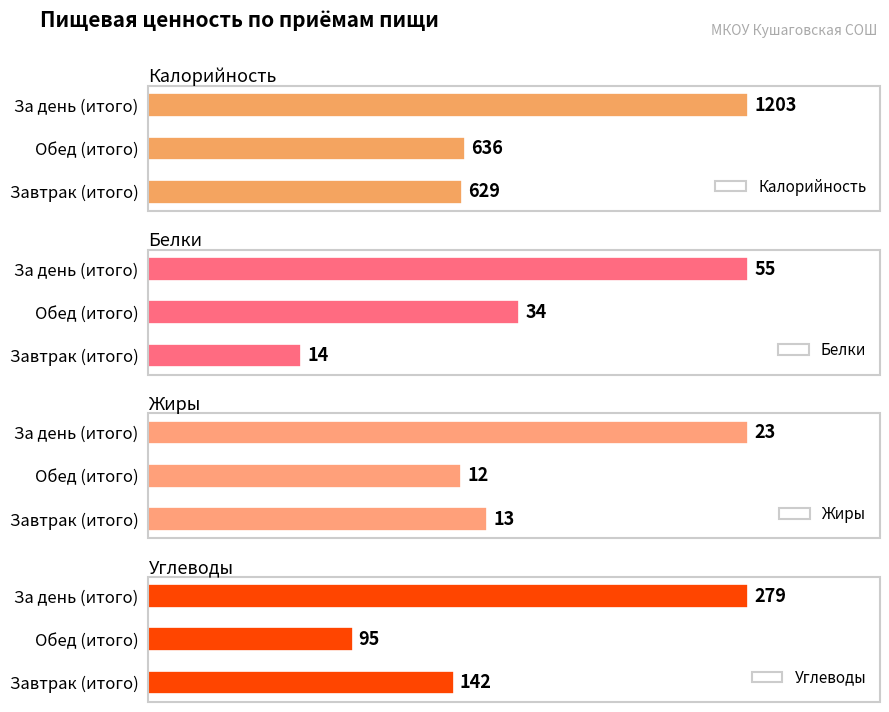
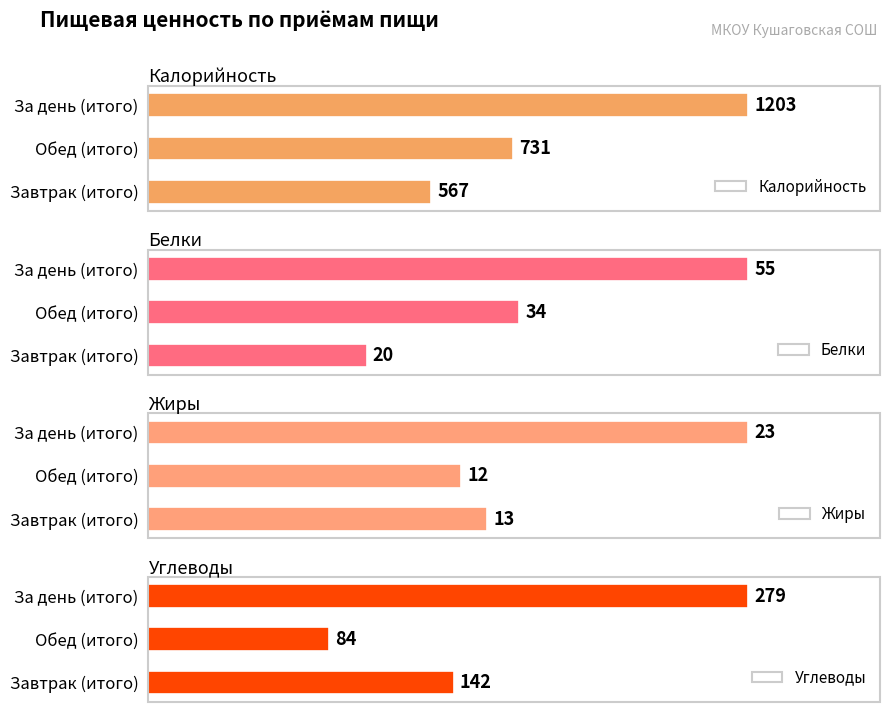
  {
    "Калорийность": {
      "За день (итого)": 1203,
-     "Обед (итого)": 636,
-     "Завтрак (итого)": 629
+     "Обед (итого)": 731,
+     "Завтрак (итого)": 567
    },
    "Белки": {
      "За день (итого)": 55,
      "Обед (итого)": 34,
-     "Завтрак (итого)": 14
+     "Завтрак (итого)": 20
    },
    "Жиры": {
      "За день (итого)": 23,
      "Обед (итого)": 12,
      "Завтрак (итого)": 13
    },
    "Углеводы": {
      "За день (итого)": 279,
-     "Обед (итого)": 95,
+     "Обед (итого)": 84,
      "Завтрак (итого)": 142
    }
  }
